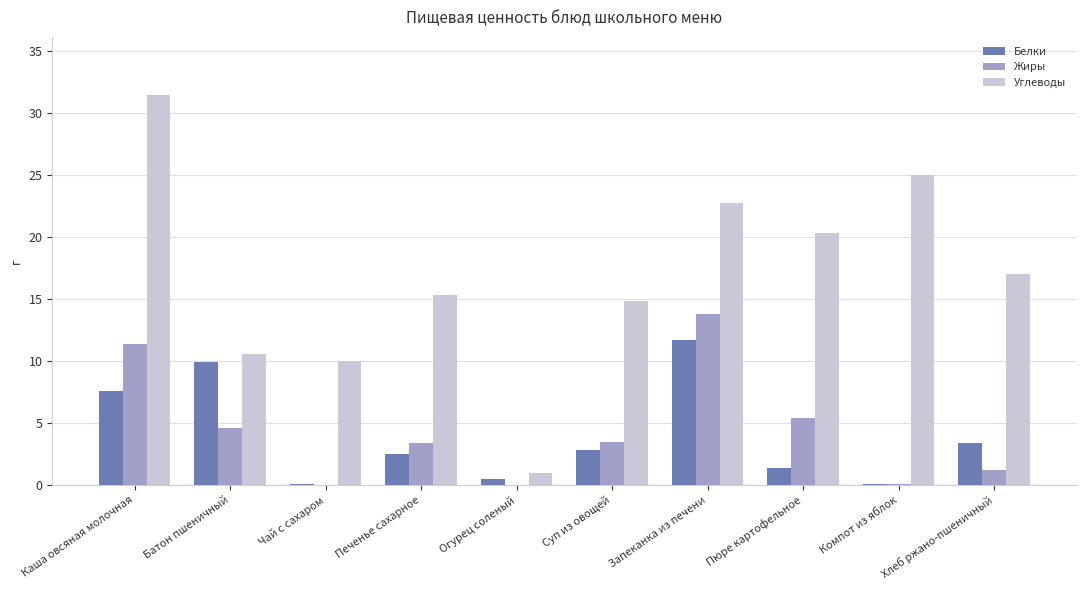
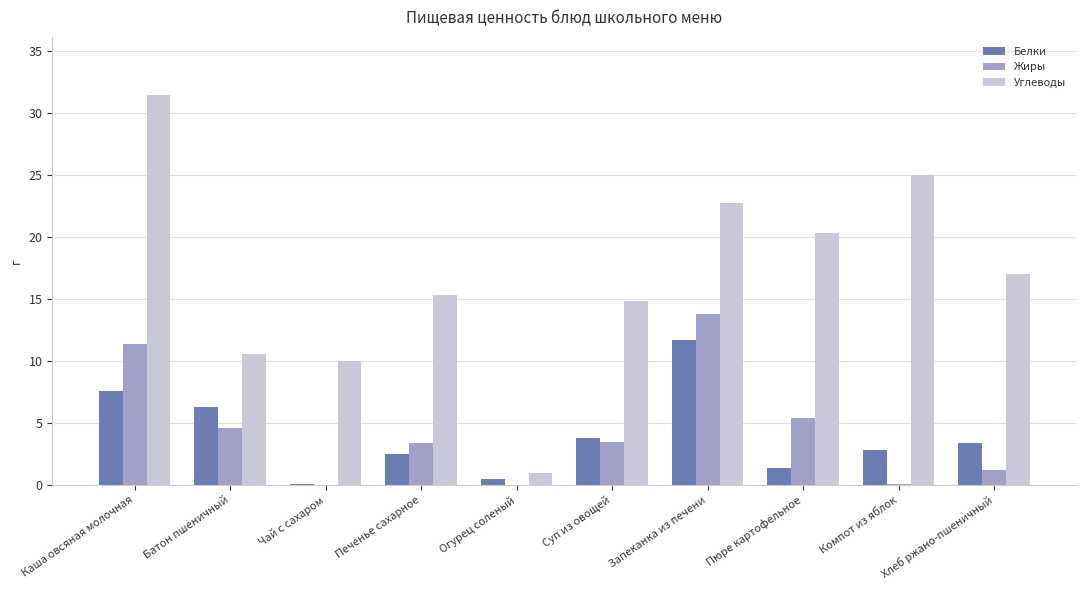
  {
    "Белки": {
      "Каша овсяная молочная": 7.6,
-     "Батон пшеничный": 9.9,
+     "Батон пшеничный": 6.3,
      "Печенье сахарное": 2.5,
      "Огурец соленый": 0.5,
-     "Суп из овощей": 2.8,
+     "Суп из овощей": 3.8,
      "Запеканка из печени": 11.7,
      "Пюре картофельное": 1.4,
-     "Компот из яблок": 0.1,
+     "Компот из яблок": 2.8,
      "Хлеб ржано-пшеничный": 3.4
    }
  }
